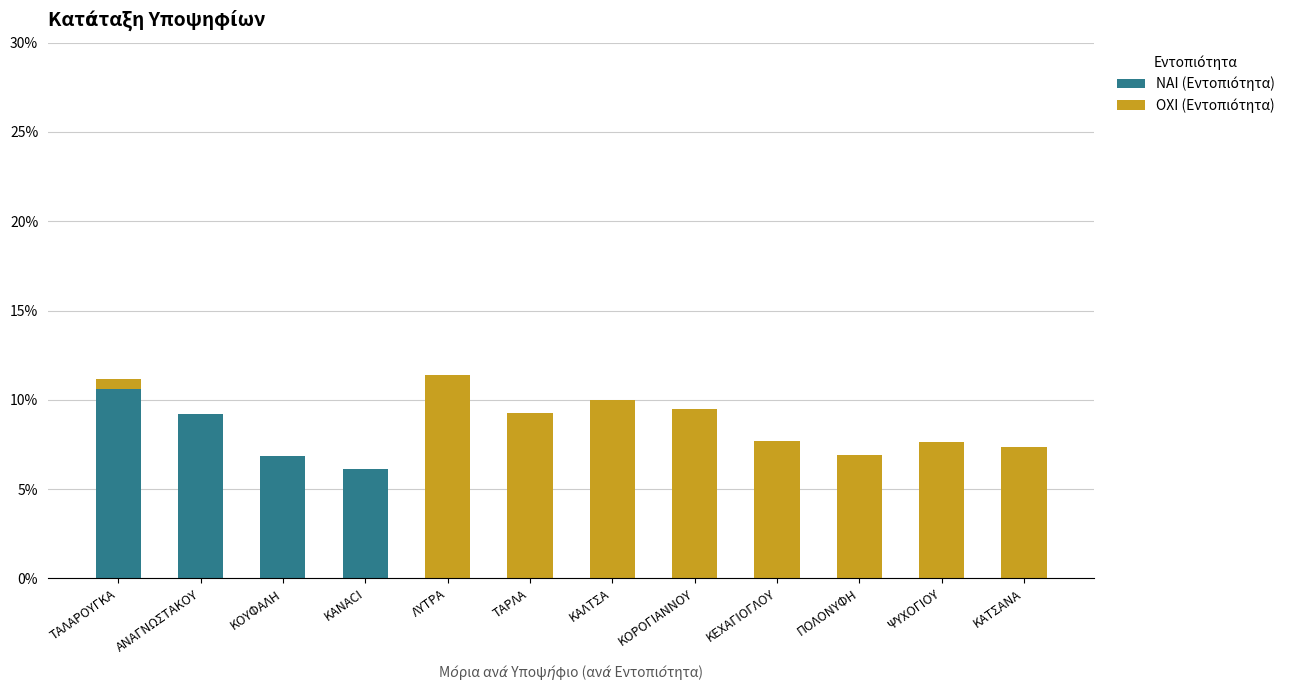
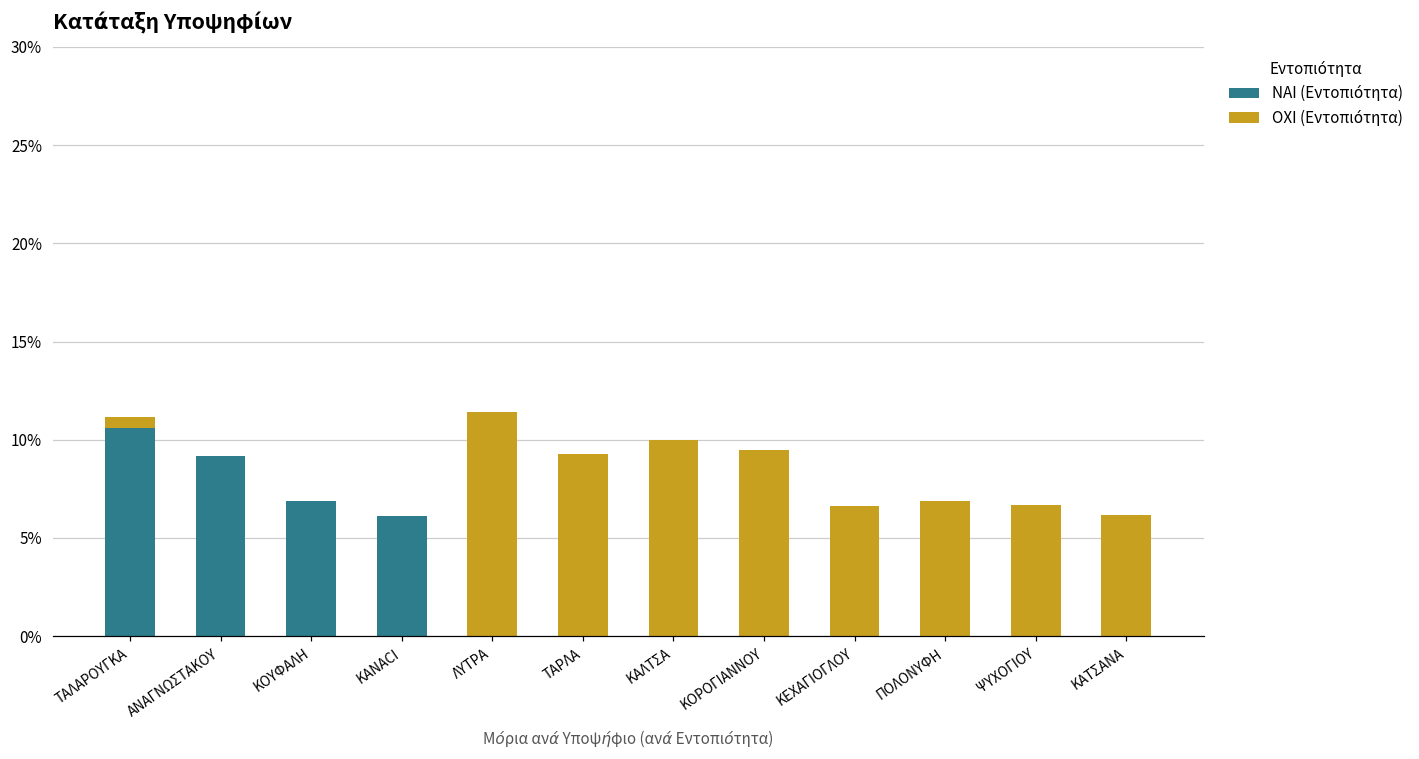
  {
    "ΝΑΙ (Εντοπιότητα)": {
      "ΤΑΛΑΡΟΥΓΚΑ": "10.6%",
      "ΑΝΑΓΝΩΣΤΑΚΟΥ": "9.2%",
      "ΚΟΥΦΑΛΗ": "6.9%",
      "KANACI": "6.1%",
      "ΛΥΤΡΑ": "0.0%",
      "ΤΑΡΛΑ": "0.0%",
      "ΚΑΛΤΣΑ": "0.0%",
      "ΚΟΡΟΓΙΑΝΝΟΥ": "0.0%",
      "ΚΕΧΑΓΙΟΓΛΟΥ": "0.0%",
      "ΠΟΛΟΝΥΦΗ": "0.0%",
      "ΨΥΧΟΓΙΟΥ": "0.0%",
      "ΚΑΤΣΑΝΑ": "0.0%"
    },
    "ΟΧΙ (Εντοπιότητα)": {
      "ΤΑΛΑΡΟΥΓΚΑ": "0.6%",
      "ΑΝΑΓΝΩΣΤΑΚΟΥ": "0.0%",
      "ΚΟΥΦΑΛΗ": "0.0%",
      "KANACI": "0.0%",
      "ΛΥΤΡΑ": "11.4%",
      "ΤΑΡΛΑ": "9.3%",
      "ΚΑΛΤΣΑ": "10.0%",
      "ΚΟΡΟΓΙΑΝΝΟΥ": "9.5%",
-     "ΚΕΧΑΓΙΟΓΛΟΥ": "7.7%",
+     "ΚΕΧΑΓΙΟΓΛΟΥ": "6.6%",
      "ΠΟΛΟΝΥΦΗ": "6.9%",
-     "ΨΥΧΟΓΙΟΥ": "7.6%",
-     "ΚΑΤΣΑΝΑ": "7.3%"
+     "ΨΥΧΟΓΙΟΥ": "6.7%",
+     "ΚΑΤΣΑΝΑ": "6.2%"
    }
  }
